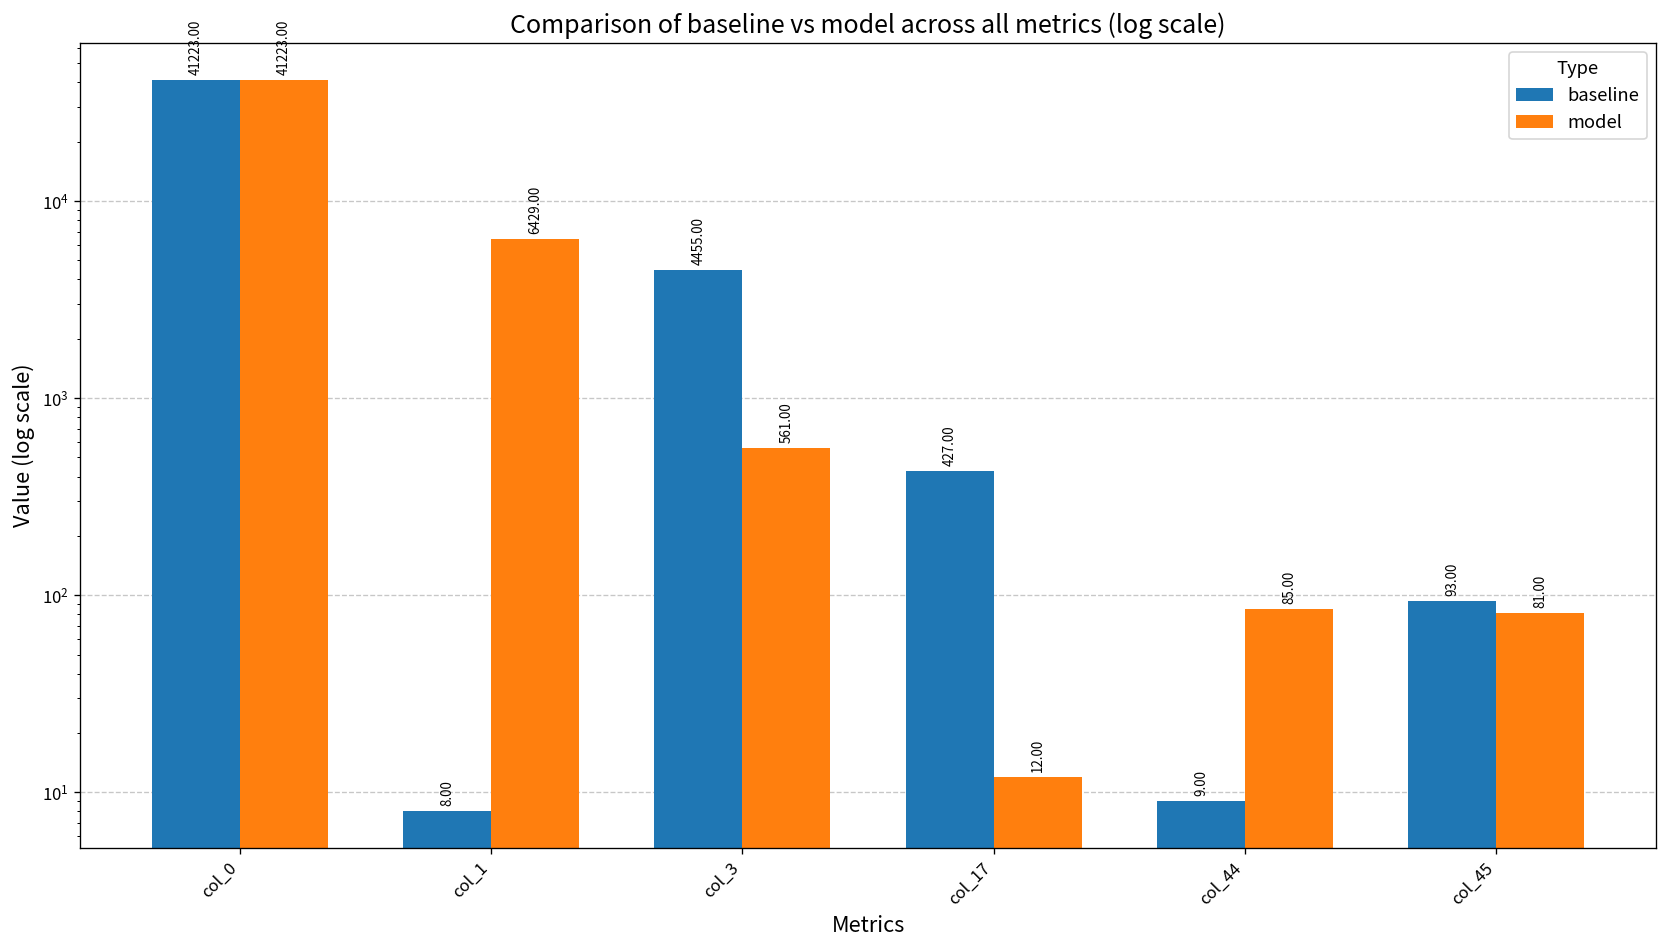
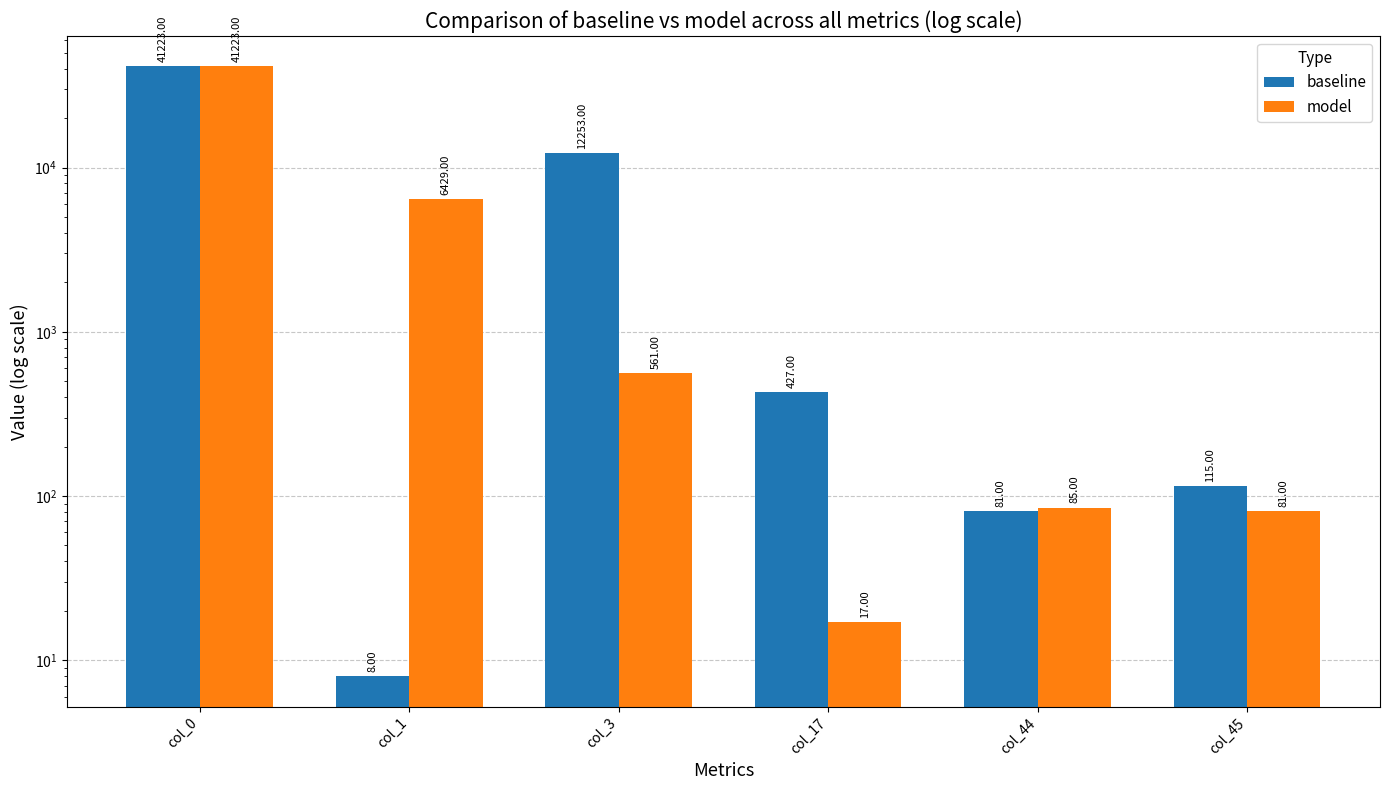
  {
    "baseline": {
      "col_0": 41223.00,
      "col_1": 8.00,
-     "col_3": 4455.00,
+     "col_3": 12253.00,
      "col_17": 427.00,
-     "col_44": 9.00,
-     "col_45": 93.00
+     "col_44": 81.00,
+     "col_45": 115.00
    },
    "model": {
      "col_0": 41223.00,
      "col_1": 6429.00,
      "col_3": 561.00,
-     "col_17": 12.00,
+     "col_17": 17.00,
      "col_44": 85.00,
      "col_45": 81.00
    }
  }
